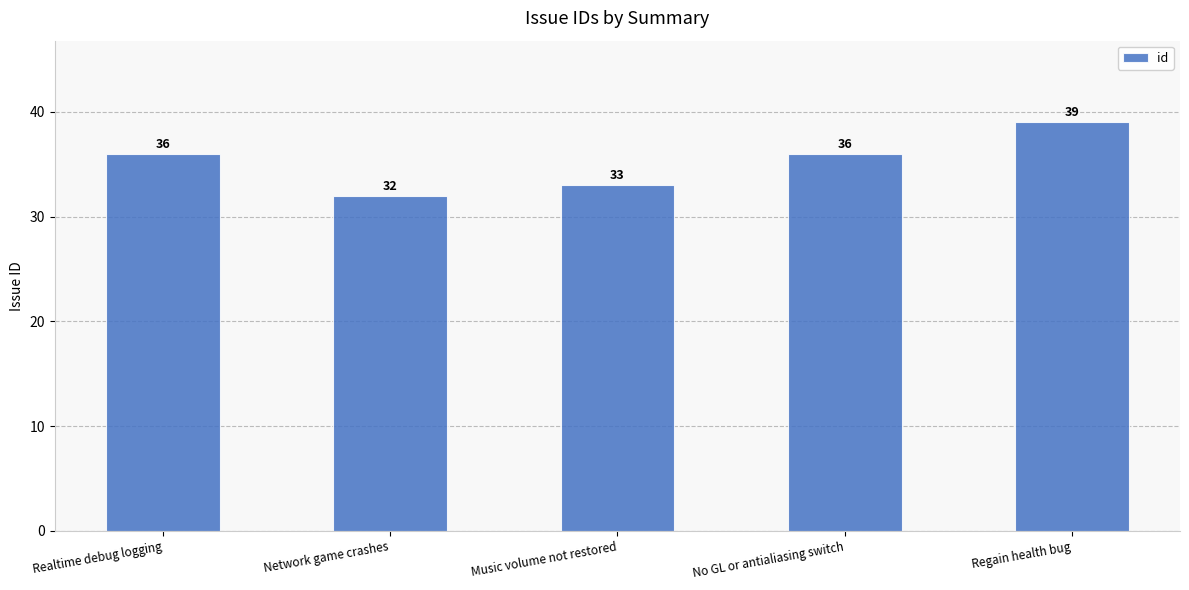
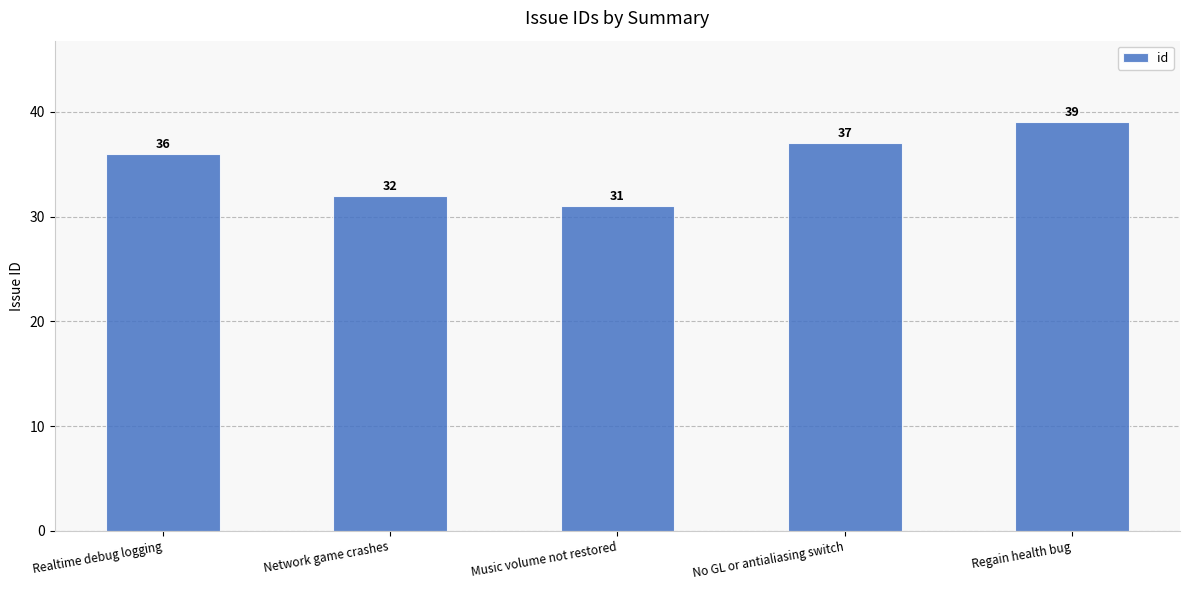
  {
    "Realtime debug logging": 36,
    "Network game crashes": 32,
-   "Music volume not restored": 33,
-   "No GL or antialiasing switch": 36,
+   "Music volume not restored": 31,
+   "No GL or antialiasing switch": 37,
    "Regain health bug": 39
  }
